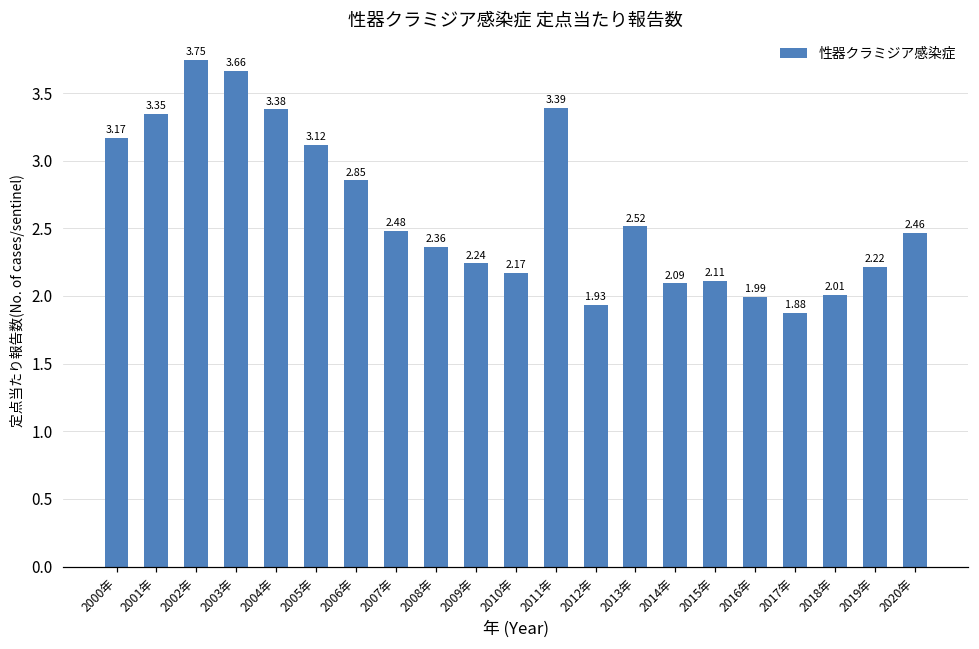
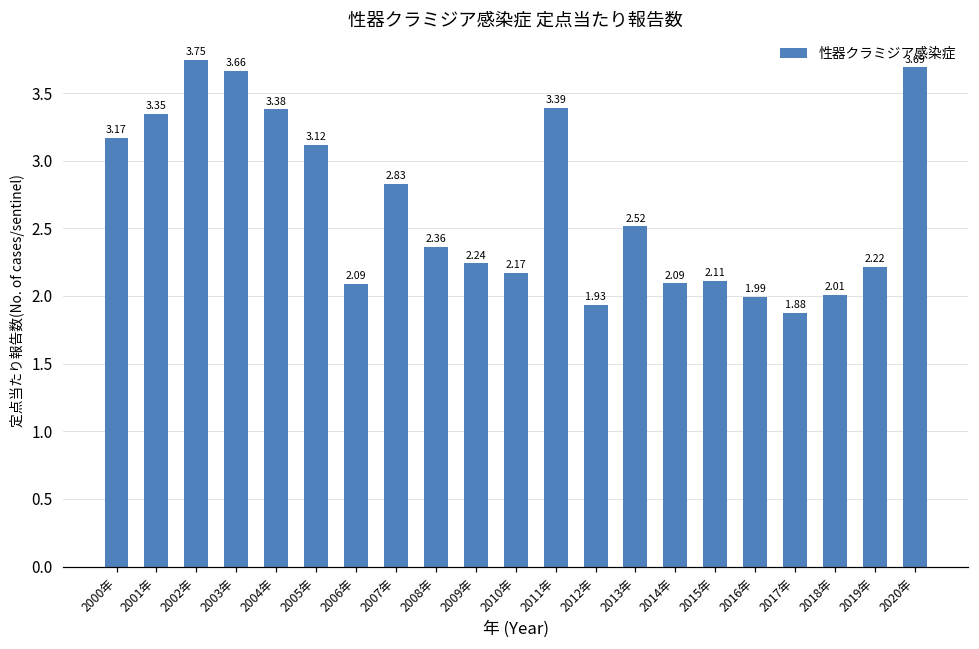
  {
    "2000年": 3.17,
    "2001年": 3.35,
    "2002年": 3.75,
    "2003年": 3.66,
    "2004年": 3.38,
    "2005年": 3.12,
-   "2006年": 2.85,
-   "2007年": 2.48,
+   "2006年": 2.09,
+   "2007年": 2.83,
    "2008年": 2.36,
    "2009年": 2.24,
    "2010年": 2.17,
    "2011年": 3.39,
    "2012年": 1.93,
    "2013年": 2.52,
    "2014年": 2.09,
    "2015年": 2.11,
    "2016年": 1.99,
    "2017年": 1.88,
    "2018年": 2.01,
    "2019年": 2.22,
-   "2020年": 2.46
+   "2020年": 3.69
  }
